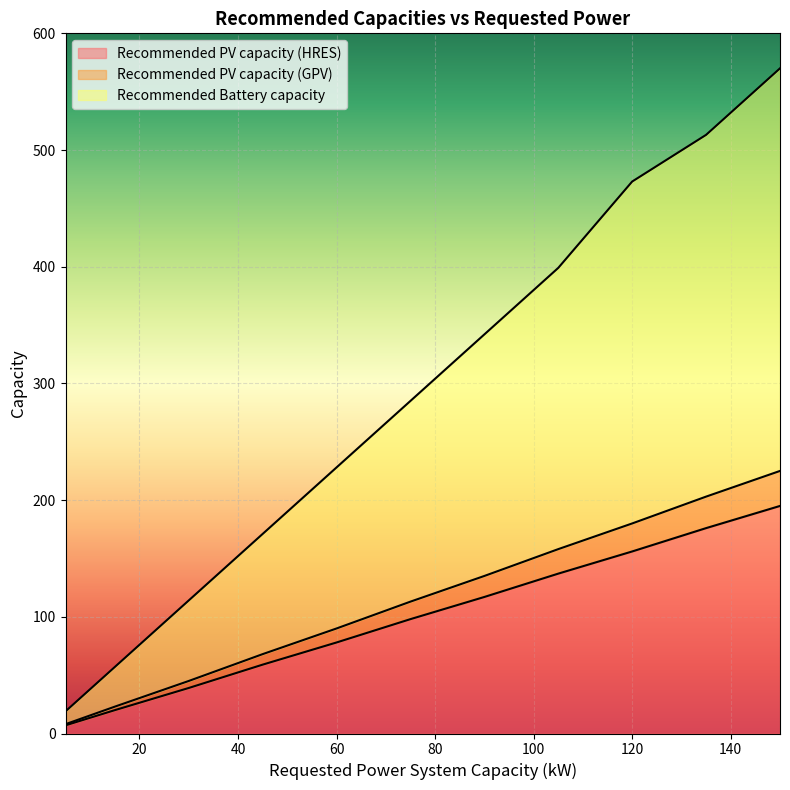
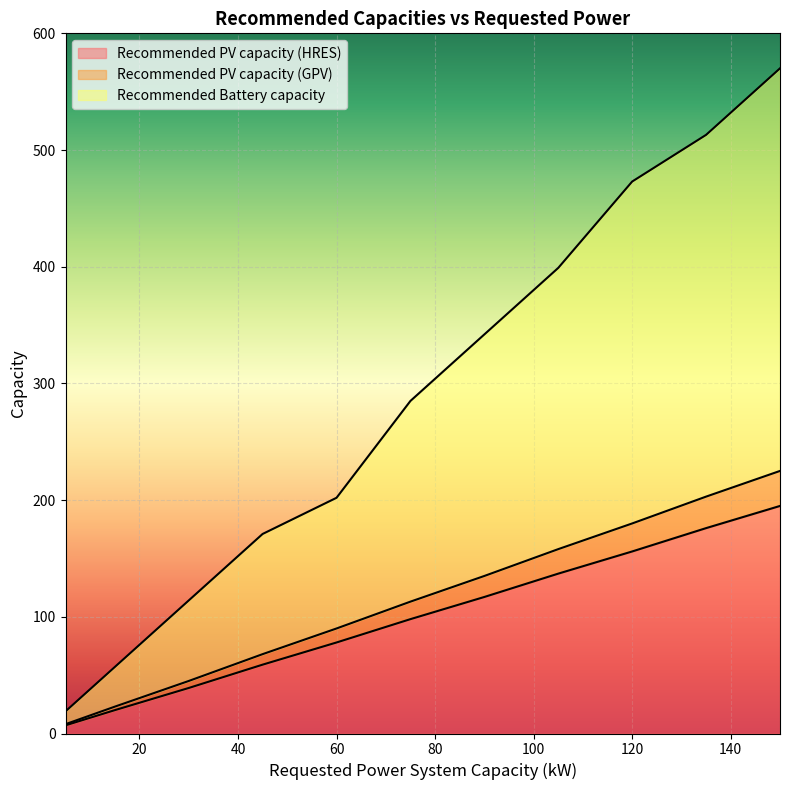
  {
    "Recommended Battery capacity": {
-     "60": 228,
+     "60": 202,
      "120": 473
    }
  }
